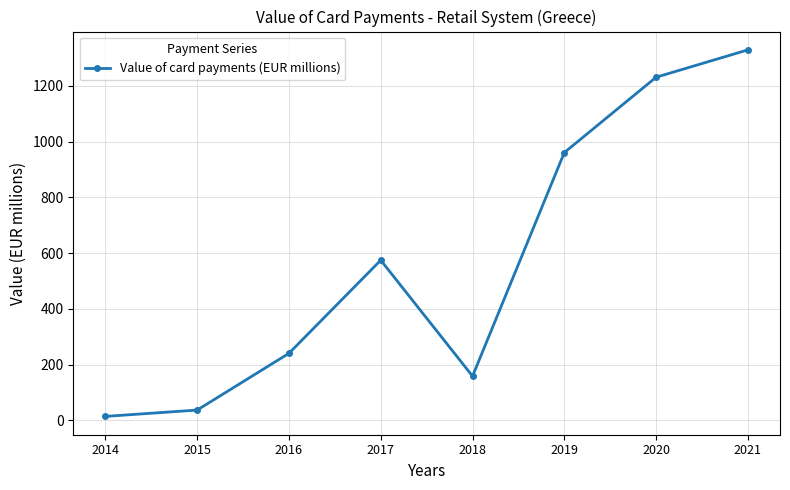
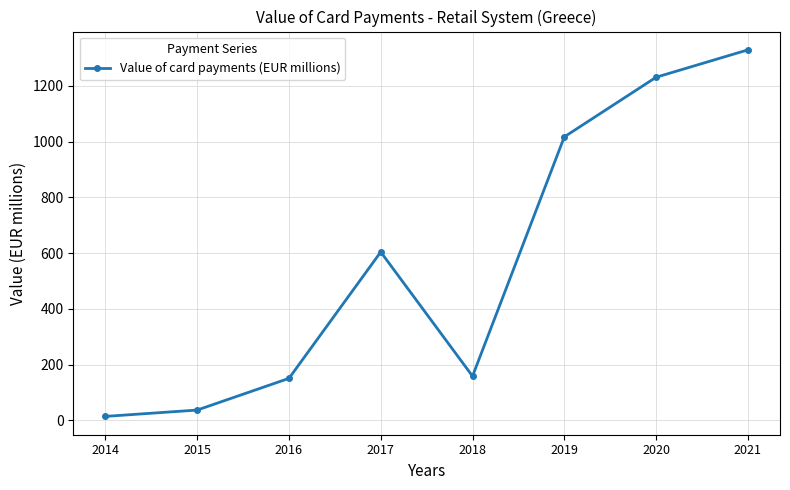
  {
    "2014": 10,
    "2015": 40,
-   "2016": 240,
-   "2017": 570,
+   "2016": 150,
+   "2017": 600,
    "2018": 160,
-   "2019": 960,
+   "2019": 1020,
    "2020": 1230,
    "2021": 1330
  }
